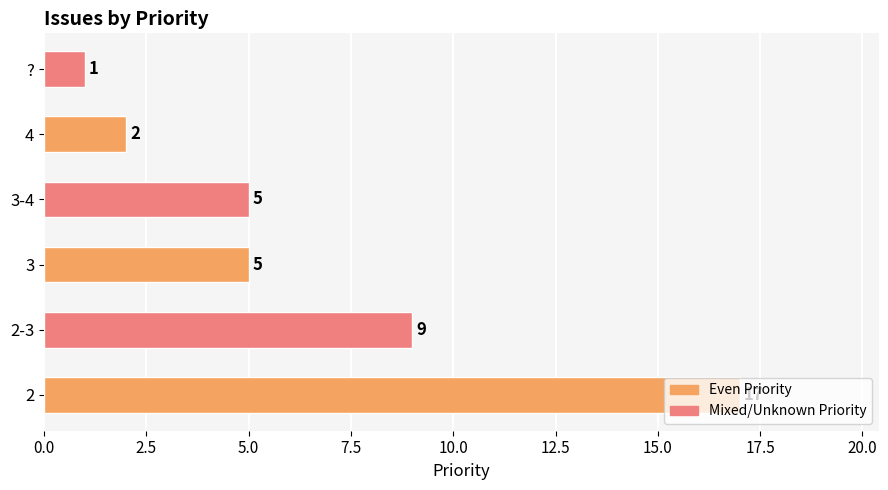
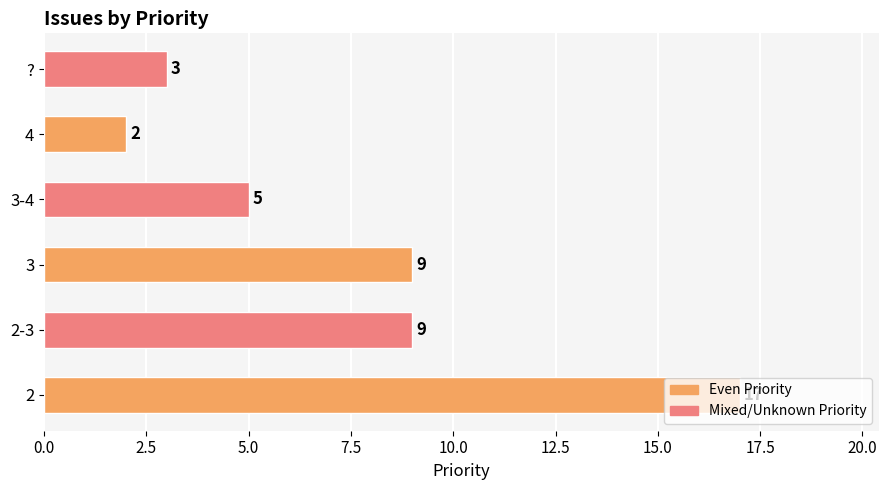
  {
-   "?": 1,
+   "?": 3,
    "4": 2,
    "3-4": 5,
-   "3": 5,
+   "3": 9,
    "2-3": 9
  }
